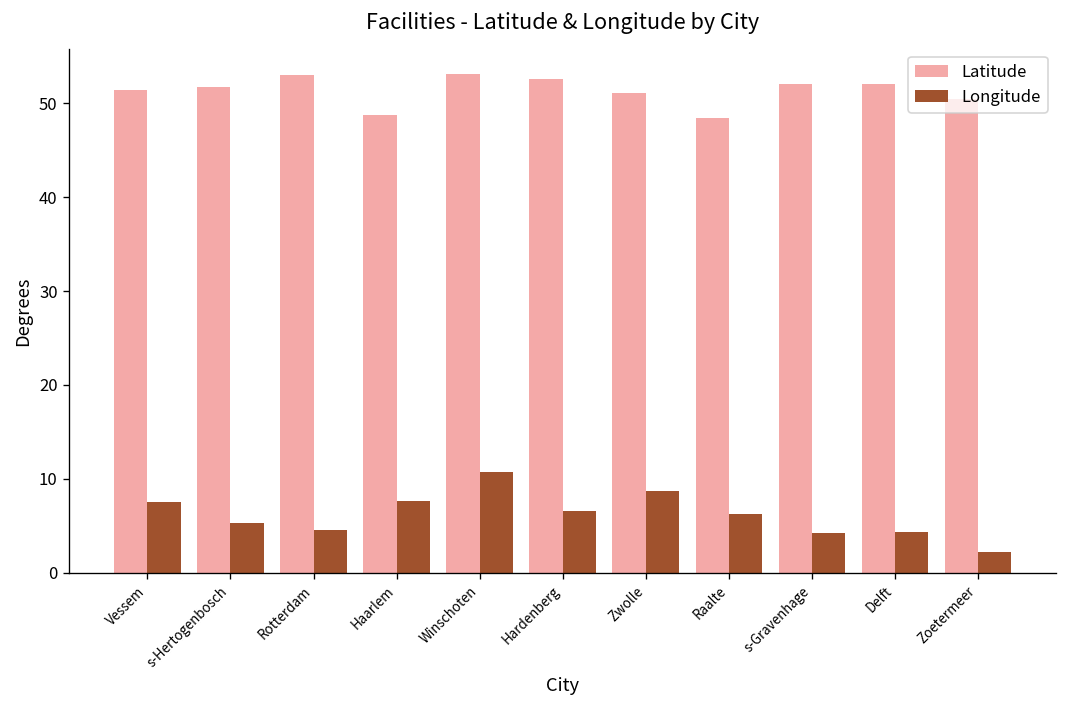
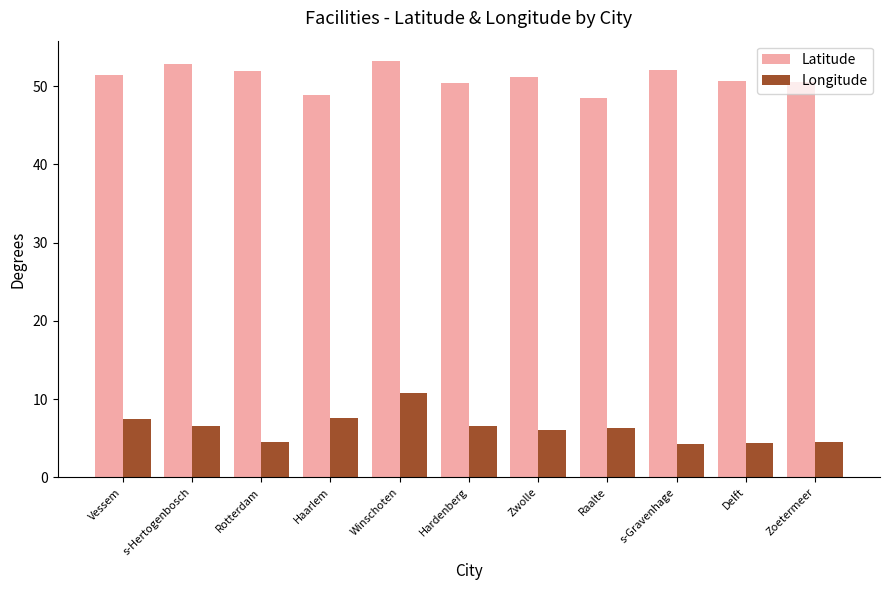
  {
    "Latitude": {
      "Vessem": 51,
-     "s-Hertogenbosch": 52,
-     "Rotterdam": 53,
+     "s-Hertogenbosch": 53,
+     "Rotterdam": 52,
      "Haarlem": 49,
      "Winschoten": 53,
-     "Hardenberg": 53,
+     "Hardenberg": 50,
      "Zwolle": 51,
      "Raalte": 48,
      "s-Gravenhage": 52,
-     "Delft": 52
+     "Delft": 51
    },
    "Longitude": {
      "Vessem": 8,
-     "s-Hertogenbosch": 5,
+     "s-Hertogenbosch": 7,
      "Rotterdam": 5,
      "Haarlem": 8,
      "Winschoten": 11,
      "Hardenberg": 7,
-     "Zwolle": 9,
+     "Zwolle": 6,
      "Raalte": 6,
      "s-Gravenhage": 4,
      "Delft": 4,
-     "Zoetermeer": 2
+     "Zoetermeer": 5
    }
  }
